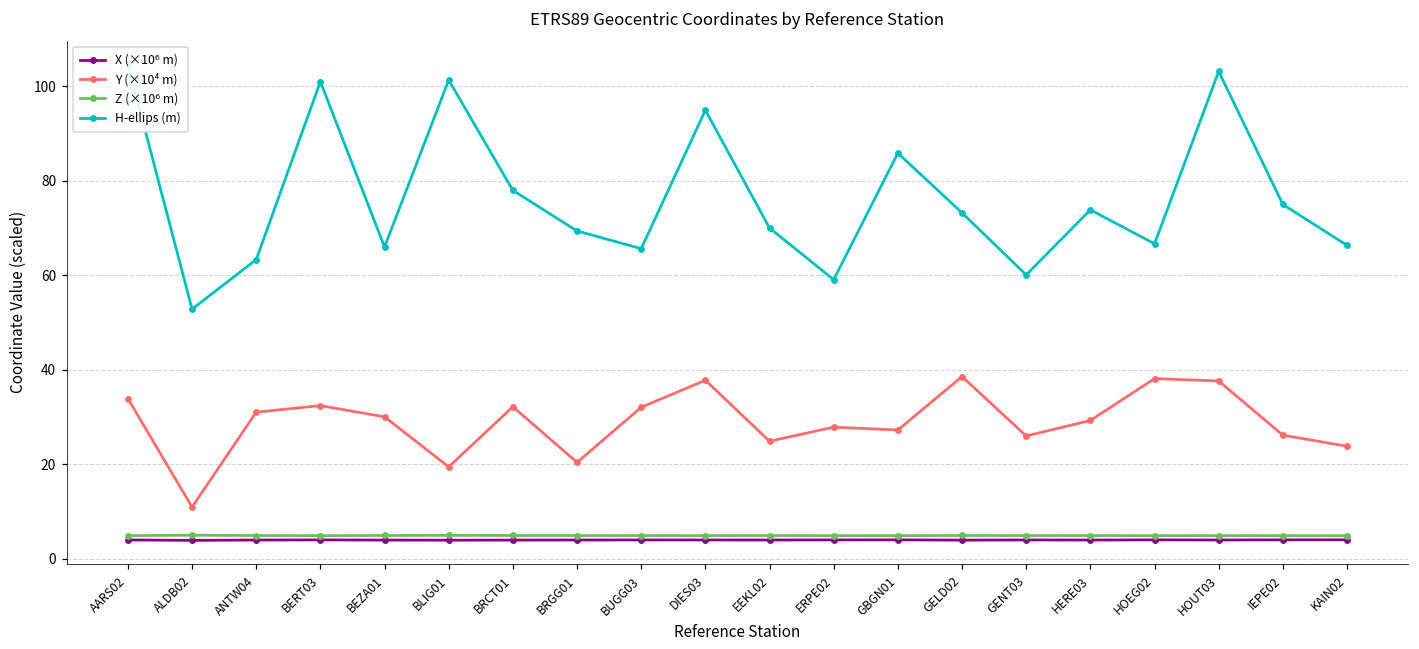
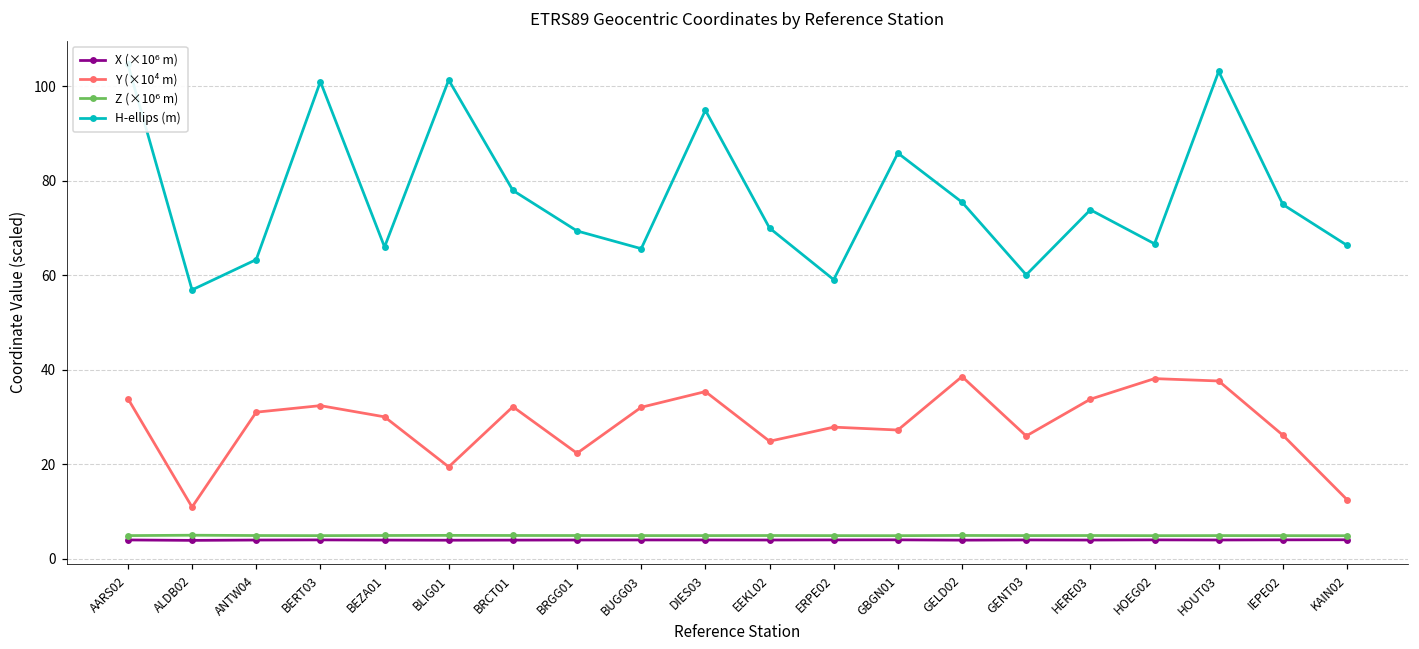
  {
    "X (×10⁶ m)": {
      "AARS02": 4,
      "ALDB02": 4,
      "ANTW04": 4,
      "BERT03": 4,
      "BEZA01": 4,
      "BLIG01": 4,
      "BRCT01": 4,
      "BRGG01": 4,
      "BUGG03": 4,
      "DIES03": 4,
      "EEKL02": 4,
      "ERPE02": 4,
      "GBGN01": 4,
      "GELD02": 4,
      "GENT03": 4,
      "HERE03": 4,
      "HOEG02": 4,
      "HOUT03": 4,
      "IEPE02": 4,
      "KAIN02": 4
    },
    "Y (×10⁴ m)": {
      "AARS02": 34,
      "ALDB02": 11,
      "ANTW04": 31,
      "BERT03": 32,
      "BEZA01": 30,
      "BLIG01": 19,
      "BRCT01": 32,
-     "BRGG01": 20,
+     "BRGG01": 22,
      "BUGG03": 32,
-     "DIES03": 38,
+     "DIES03": 35,
      "EEKL02": 25,
      "ERPE02": 28,
      "GBGN01": 27,
      "GELD02": 39,
      "GENT03": 26,
-     "HERE03": 29,
+     "HERE03": 34,
      "HOEG02": 38,
      "HOUT03": 38,
      "IEPE02": 26,
-     "KAIN02": 24
+     "KAIN02": 13
    },
    "Z (×10⁶ m)": {
      "AARS02": 5,
      "ALDB02": 5,
      "ANTW04": 5,
      "BERT03": 5,
      "BEZA01": 5,
      "BLIG01": 5,
      "BRCT01": 5,
      "BRGG01": 5,
      "BUGG03": 5,
      "DIES03": 5,
      "EEKL02": 5,
      "ERPE02": 5,
      "GBGN01": 5,
      "GELD02": 5,
      "GENT03": 5,
      "HERE03": 5,
      "HOEG02": 5,
      "HOUT03": 5,
      "IEPE02": 5,
      "KAIN02": 5
    },
    "H-ellips (m)": {
-     "ALDB02": 53,
+     "ALDB02": 57,
      "ANTW04": 63,
      "BERT03": 101,
      "BEZA01": 66,
      "BLIG01": 101,
      "BRCT01": 78,
      "BRGG01": 69,
      "BUGG03": 66,
      "DIES03": 95,
      "EEKL02": 70,
      "ERPE02": 59,
      "GBGN01": 86,
-     "GELD02": 73,
+     "GELD02": 75,
      "GENT03": 60,
      "HERE03": 74,
      "HOEG02": 67,
      "HOUT03": 103,
      "IEPE02": 75,
      "KAIN02": 66
    }
  }
